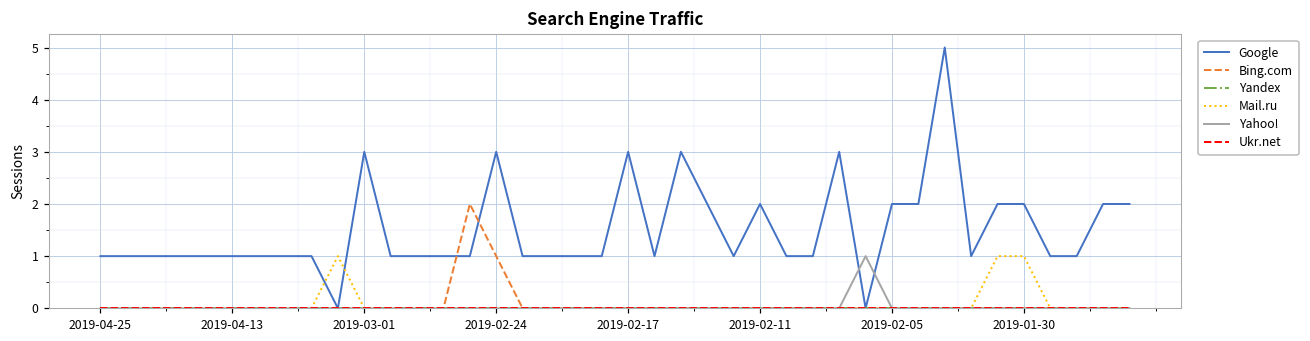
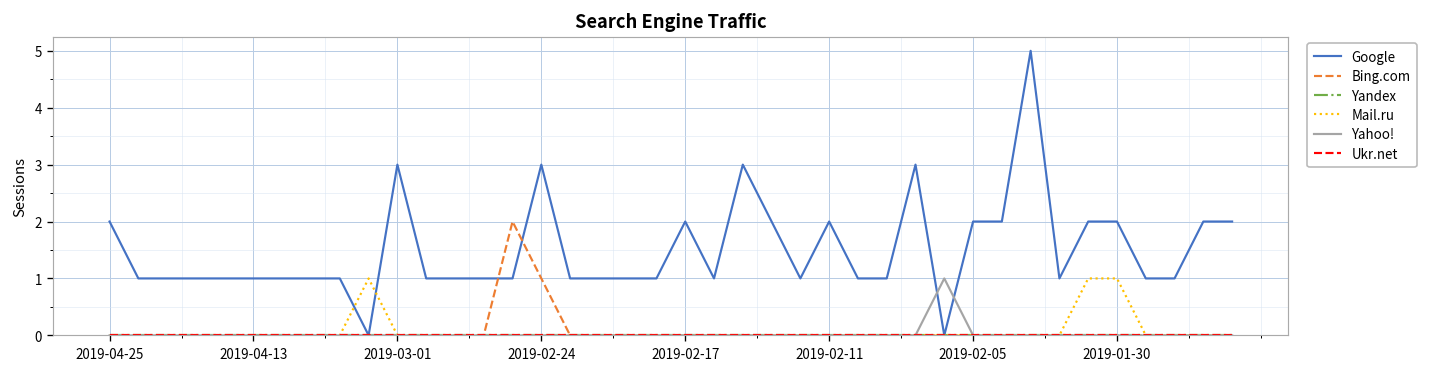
  {
    "Google": {
-     "2019-04-25": 1,
+     "2019-04-25": 2,
      "2019-04-13": 1,
      "2019-03-01": 3,
      "2019-02-24": 3,
-     "2019-02-17": 3,
+     "2019-02-17": 2,
      "2019-02-11": 2,
      "2019-02-05": 2,
      "2019-01-30": 2
    },
    "Bing.com": {
      "2019-02-24": 1
    },
    "Mail.ru": {
      "2019-01-30": 1
    }
  }
